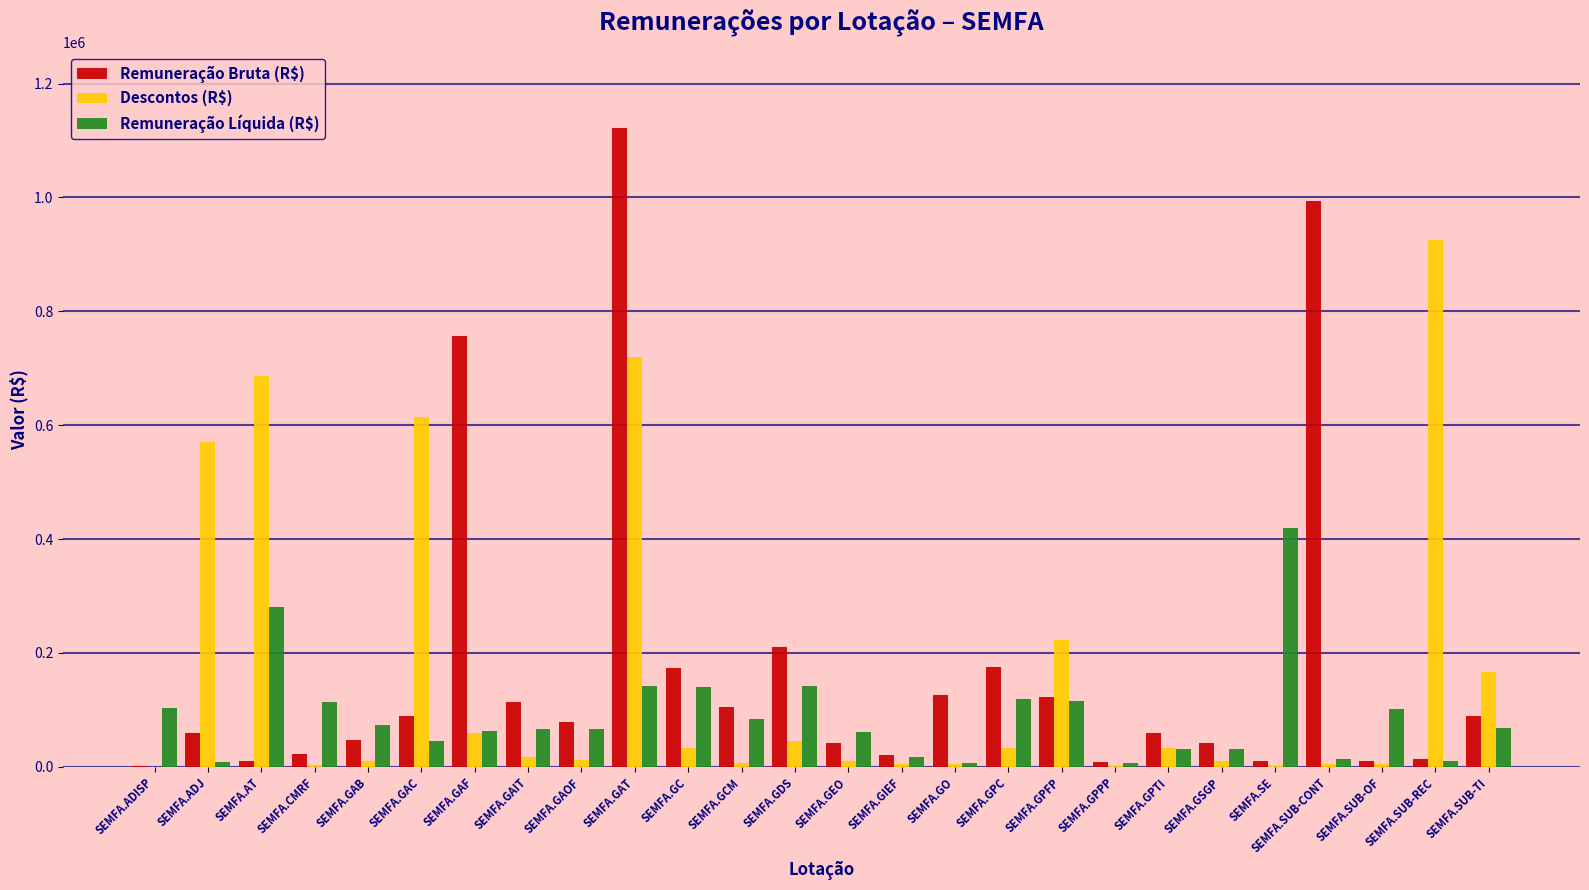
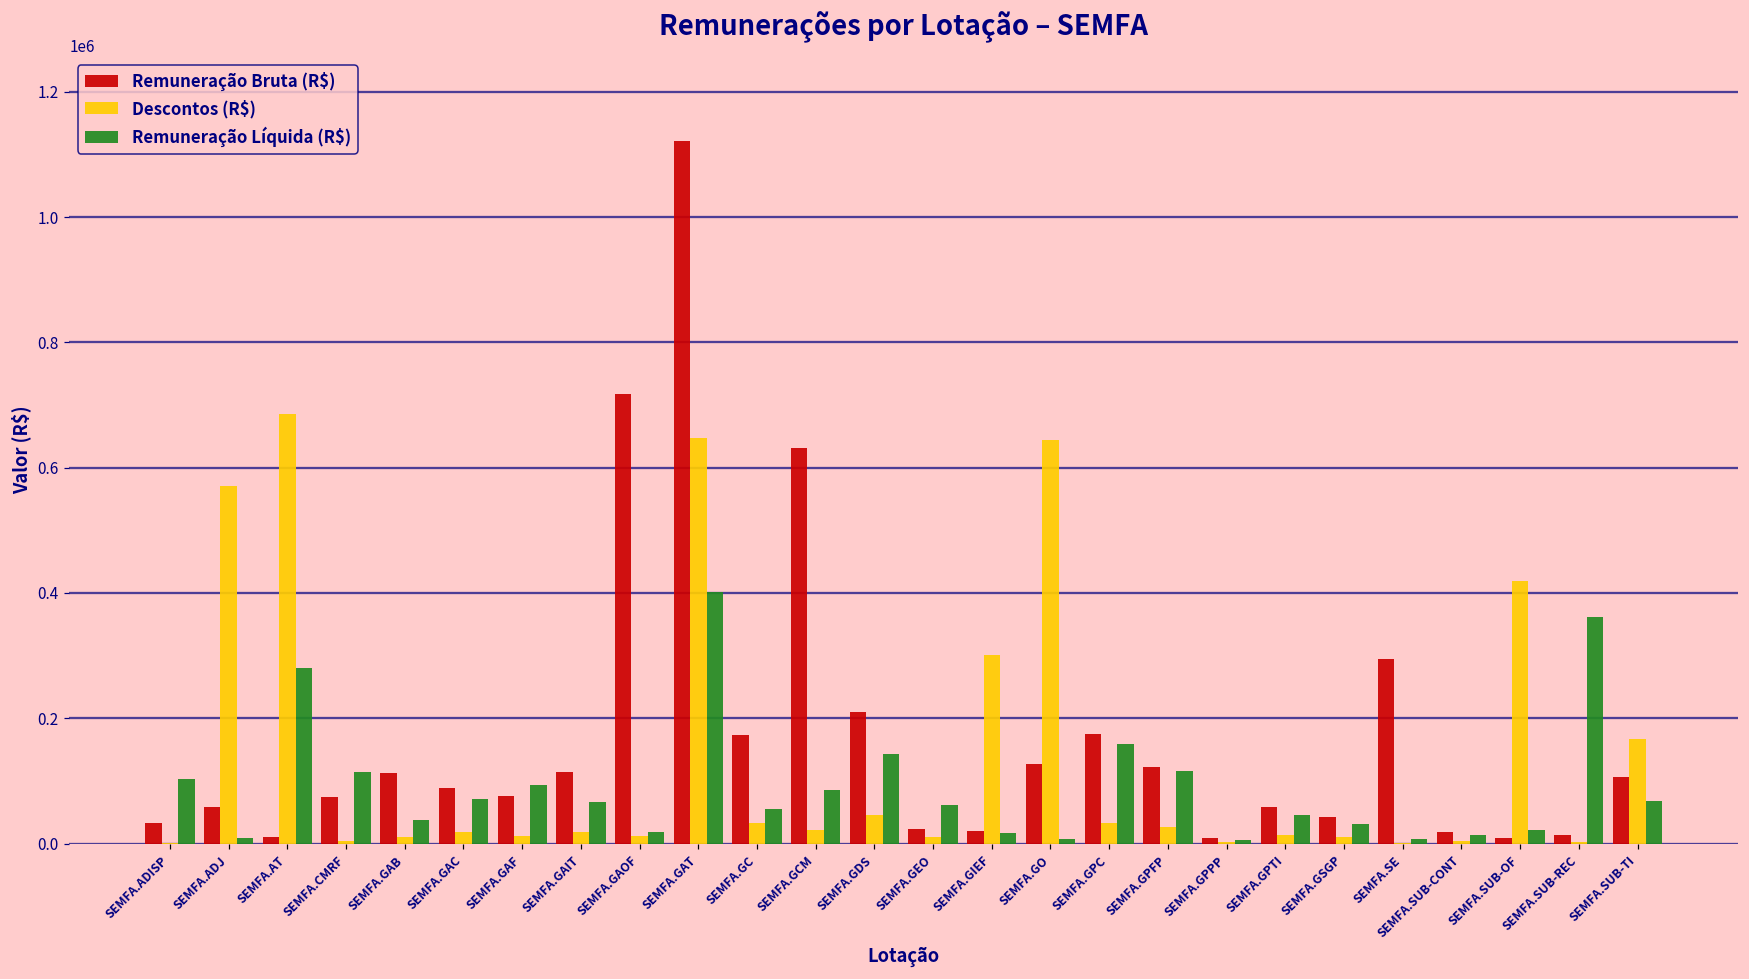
  {
    "Remuneração Bruta (R$)": {
-     "SEMFA.ADISP": 0,
+     "SEMFA.ADISP": 30000,
      "SEMFA.ADJ": 60000,
      "SEMFA.AT": 10000,
-     "SEMFA.CMRF": 20000,
-     "SEMFA.GAB": 50000,
+     "SEMFA.CMRF": 70000,
+     "SEMFA.GAB": 110000,
      "SEMFA.GAC": 90000,
-     "SEMFA.GAF": 760000,
+     "SEMFA.GAF": 80000,
      "SEMFA.GAIT": 110000,
-     "SEMFA.GAOF": 80000,
+     "SEMFA.GAOF": 720000,
      "SEMFA.GAT": 1120000,
      "SEMFA.GC": 170000,
-     "SEMFA.GCM": 110000,
+     "SEMFA.GCM": 630000,
      "SEMFA.GDS": 210000,
-     "SEMFA.GEO": 40000,
+     "SEMFA.GEO": 20000,
      "SEMFA.GIEF": 20000,
      "SEMFA.GO": 130000,
      "SEMFA.GPC": 180000,
      "SEMFA.GPFP": 120000,
      "SEMFA.GPPP": 10000,
      "SEMFA.GPTI": 60000,
      "SEMFA.GSGP": 40000,
-     "SEMFA.SE": 10000,
-     "SEMFA.SUB-CONT": 990000,
+     "SEMFA.SE": 290000,
+     "SEMFA.SUB-CONT": 20000,
      "SEMFA.SUB-OF": 10000,
      "SEMFA.SUB-REC": 10000,
-     "SEMFA.SUB-TI": 90000
+     "SEMFA.SUB-TI": 110000
    },
    "Descontos (R$)": {
      "SEMFA.ADJ": 570000,
      "SEMFA.AT": 690000,
      "SEMFA.GAB": 10000,
-     "SEMFA.GAC": 610000,
-     "SEMFA.GAF": 60000,
+     "SEMFA.GAC": 20000,
+     "SEMFA.GAF": 10000,
      "SEMFA.GAIT": 20000,
      "SEMFA.GAOF": 10000,
-     "SEMFA.GAT": 720000,
+     "SEMFA.GAT": 650000,
      "SEMFA.GC": 30000,
-     "SEMFA.GCM": 10000,
+     "SEMFA.GCM": 20000,
      "SEMFA.GDS": 50000,
      "SEMFA.GEO": 10000,
-     "SEMFA.GIEF": 0,
-     "SEMFA.GO": 10000,
+     "SEMFA.GIEF": 300000,
+     "SEMFA.GO": 640000,
      "SEMFA.GPC": 30000,
-     "SEMFA.GPFP": 220000,
-     "SEMFA.GPTI": 30000,
+     "SEMFA.GPFP": 30000,
+     "SEMFA.GPTI": 10000,
      "SEMFA.GSGP": 10000,
      "SEMFA.SUB-CONT": 0,
-     "SEMFA.SUB-OF": 10000,
-     "SEMFA.SUB-REC": 930000,
+     "SEMFA.SUB-OF": 420000,
+     "SEMFA.SUB-REC": 0,
      "SEMFA.SUB-TI": 170000
    },
    "Remuneração Líquida (R$)": {
      "SEMFA.ADISP": 100000,
      "SEMFA.ADJ": 10000,
      "SEMFA.AT": 280000,
      "SEMFA.CMRF": 110000,
-     "SEMFA.GAB": 70000,
-     "SEMFA.GAC": 50000,
-     "SEMFA.GAF": 60000,
+     "SEMFA.GAB": 40000,
+     "SEMFA.GAC": 70000,
+     "SEMFA.GAF": 90000,
      "SEMFA.GAIT": 70000,
-     "SEMFA.GAOF": 70000,
-     "SEMFA.GAT": 140000,
-     "SEMFA.GC": 140000,
+     "SEMFA.GAOF": 20000,
+     "SEMFA.GAT": 400000,
+     "SEMFA.GC": 60000,
      "SEMFA.GCM": 80000,
      "SEMFA.GDS": 140000,
      "SEMFA.GEO": 60000,
      "SEMFA.GIEF": 20000,
      "SEMFA.GO": 10000,
-     "SEMFA.GPC": 120000,
+     "SEMFA.GPC": 160000,
      "SEMFA.GPFP": 120000,
      "SEMFA.GPPP": 10000,
-     "SEMFA.GPTI": 30000,
+     "SEMFA.GPTI": 40000,
      "SEMFA.GSGP": 30000,
-     "SEMFA.SE": 420000,
+     "SEMFA.SE": 10000,
      "SEMFA.SUB-CONT": 10000,
-     "SEMFA.SUB-OF": 100000,
-     "SEMFA.SUB-REC": 10000,
+     "SEMFA.SUB-OF": 20000,
+     "SEMFA.SUB-REC": 360000,
      "SEMFA.SUB-TI": 70000
    }
  }
